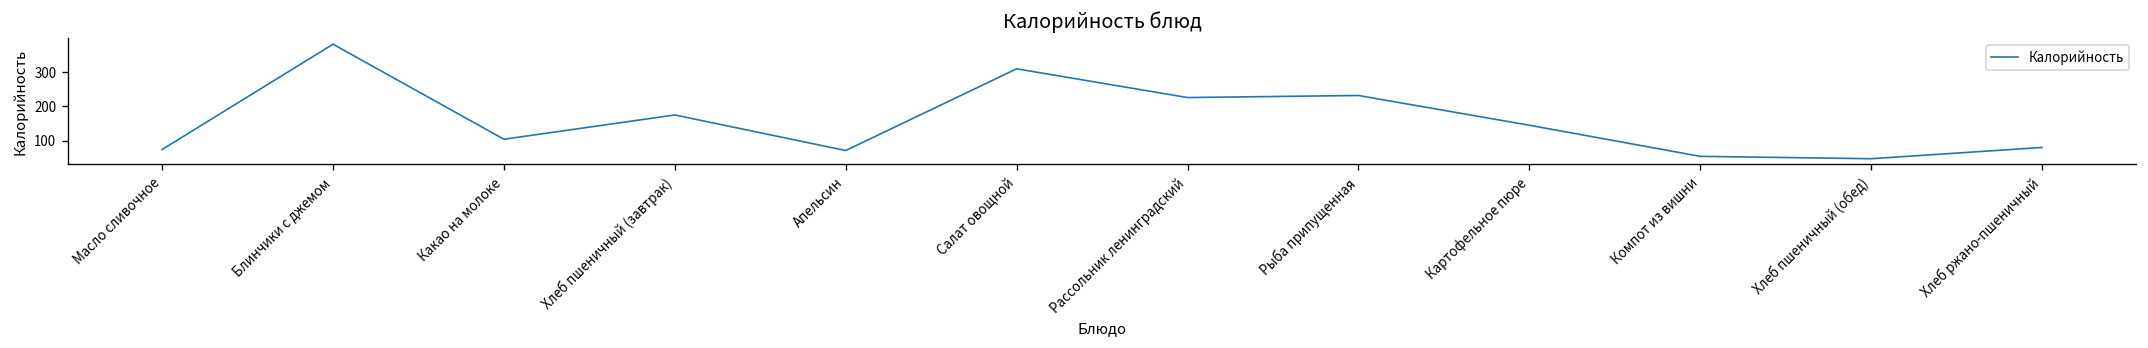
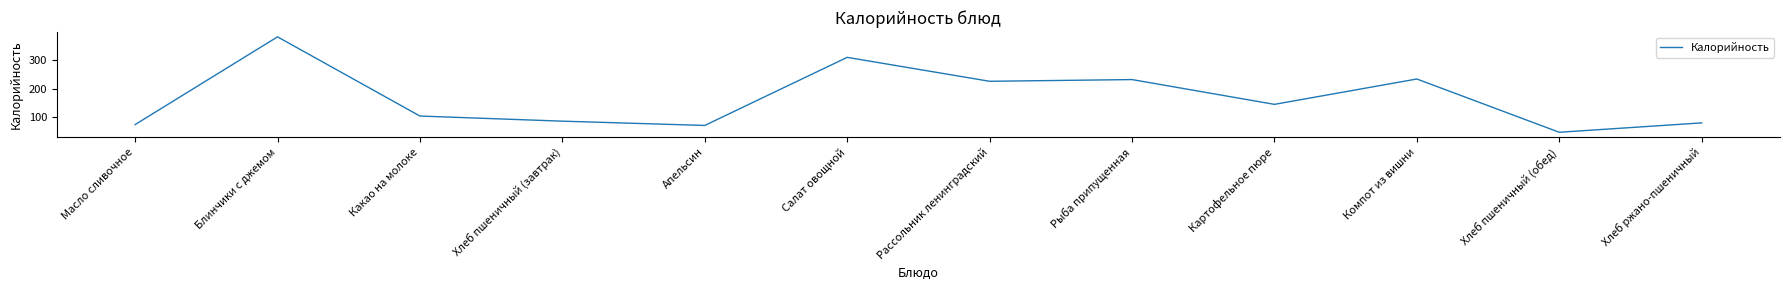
  {
    "Масло сливочное": 70,
    "Блинчики с джемом": 380,
    "Какао на молоке": 100,
-   "Хлеб пшеничный (завтрак)": 180,
+   "Хлеб пшеничный (завтрак)": 90,
    "Апельсин": 70,
    "Салат овощной": 310,
    "Рассольник ленинградский": 230,
    "Рыба припущенная": 230,
    "Картофельное пюре": 150,
-   "Компот из вишни": 50,
+   "Компот из вишни": 230,
    "Хлеб пшеничный (обед)": 50,
    "Хлеб ржано-пшеничный": 80
  }
